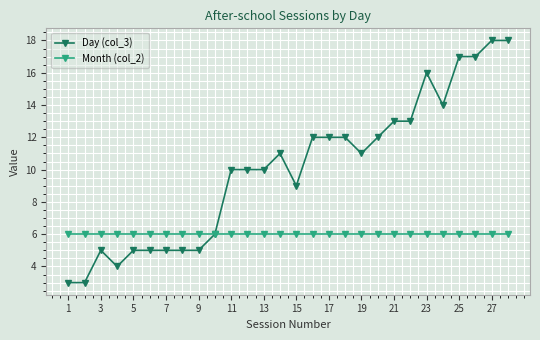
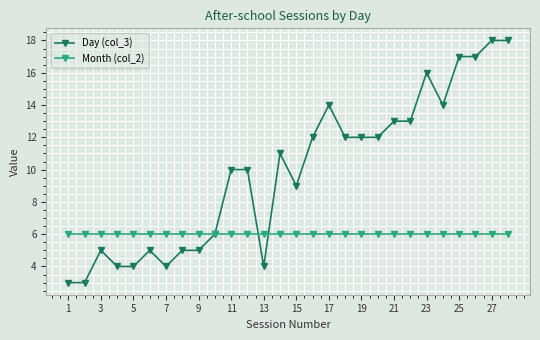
  {
    "Day (col_3)": {
      "1": 3,
      "3": 5,
-     "5": 5,
-     "7": 5,
+     "5": 4,
+     "7": 4,
      "9": 5,
      "11": 10,
-     "13": 10,
+     "13": 4,
      "15": 9,
-     "17": 12,
-     "19": 11,
+     "17": 14,
+     "19": 12,
      "21": 13,
      "23": 16,
      "25": 17,
      "27": 18
    },
    "Month (col_2)": {
      "1": 6,
      "3": 6,
      "5": 6,
      "7": 6,
      "9": 6,
      "11": 6,
      "13": 6,
      "15": 6,
      "17": 6,
      "19": 6,
      "21": 6,
      "23": 6,
      "25": 6,
      "27": 6
    }
  }
